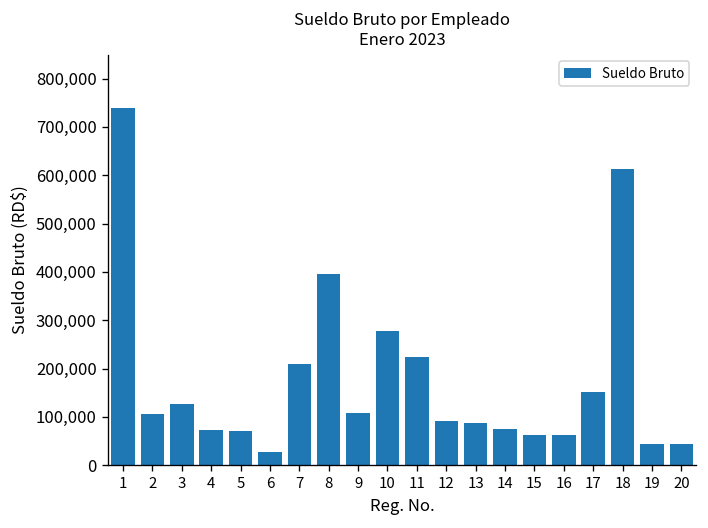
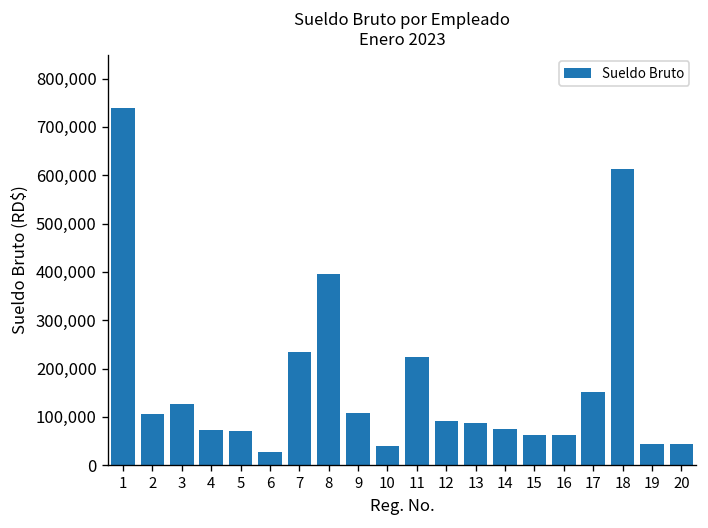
  {
    "1": "740,000",
    "2": "110,000",
    "3": "130,000",
    "4": "70,000",
    "5": "70,000",
    "6": "30,000",
-   "7": "210,000",
+   "7": "230,000",
    "8": "400,000",
    "9": "110,000",
-   "10": "280,000",
+   "10": "40,000",
    "11": "220,000",
    "12": "90,000",
    "13": "90,000",
    "14": "80,000",
    "15": "60,000",
    "16": "60,000",
    "17": "150,000",
    "18": "610,000",
    "19": "40,000",
    "20": "40,000"
  }
